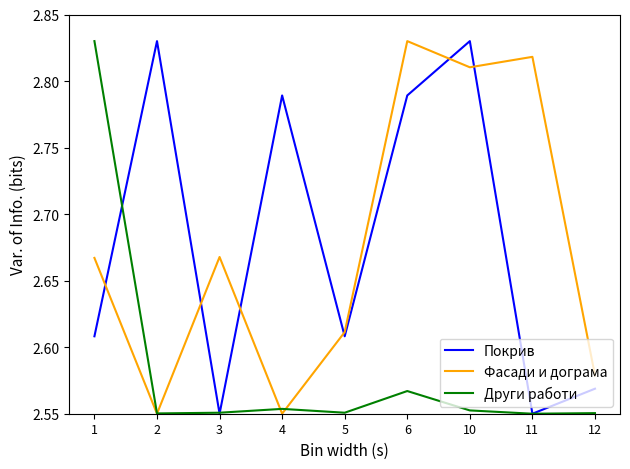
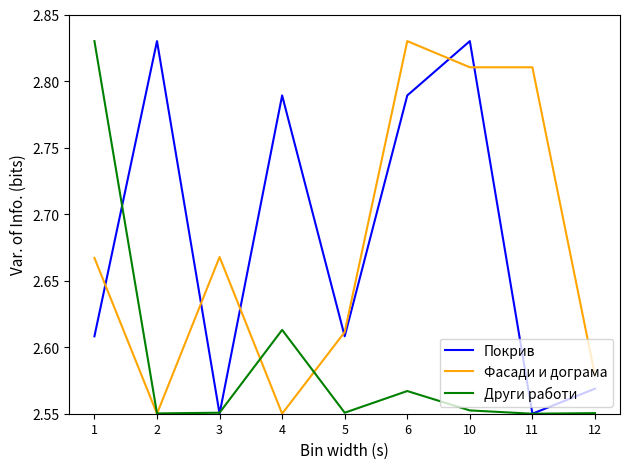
  {
    "Покрив": {
      "1": 2.608,
      "2": 2.830,
      "4": 2.789,
      "5": 2.608,
      "6": 2.789,
      "10": 2.830
    },
    "Фасади и дограма": {
      "1": 2.667,
      "3": 2.668,
      "4": 2.550,
      "5": 2.611,
      "6": 2.830,
      "10": 2.810,
-     "11": 2.818
+     "11": 2.810
    },
    "Други работи": {
      "1": 2.830,
-     "4": 2.554,
+     "4": 2.613,
      "5": 2.551,
      "6": 2.567,
      "10": 2.552,
      "12": 2.550
    }
  }
